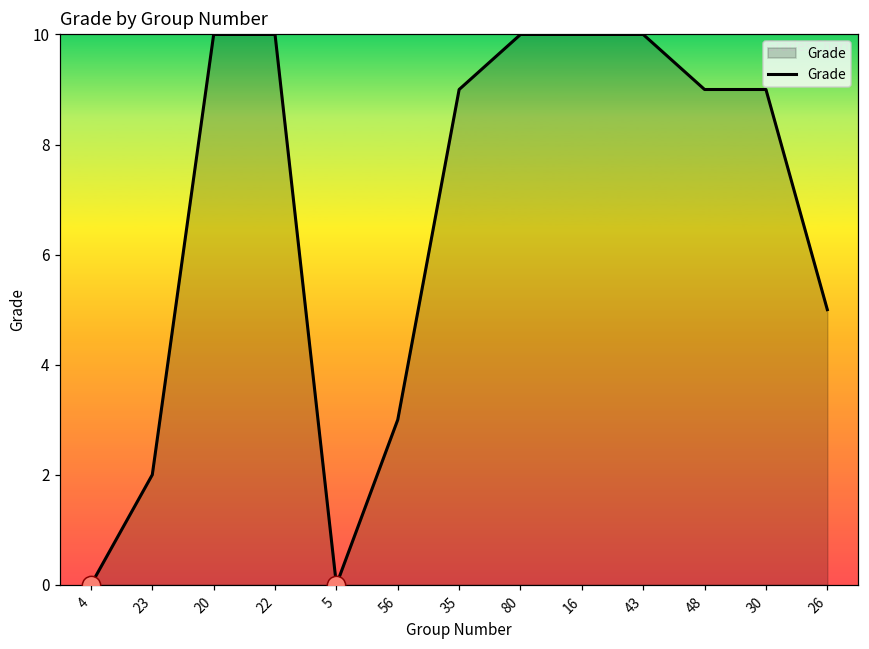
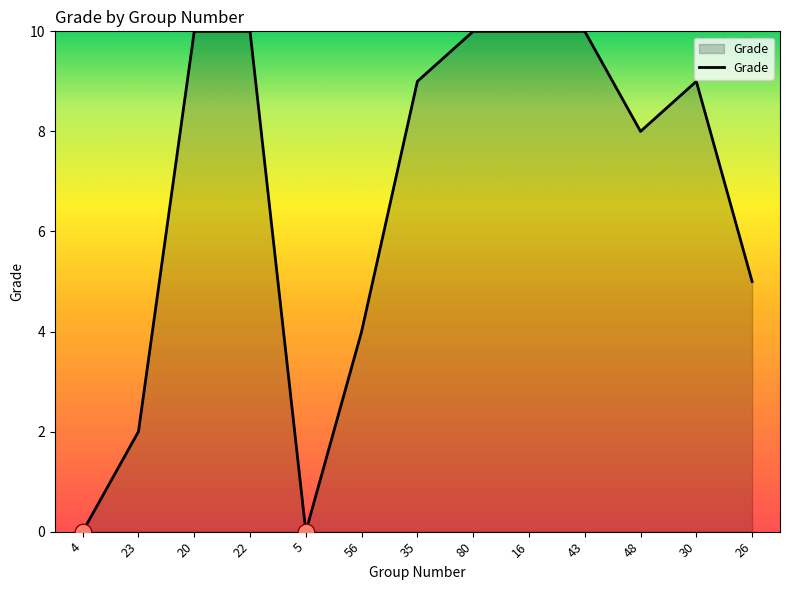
  {
    "Grade": {
      "23": 2,
      "20": 10,
      "22": 10,
-     "56": 3,
+     "56": 4,
      "35": 9,
      "80": 10,
      "16": 10,
      "43": 10,
-     "48": 9,
+     "48": 8,
      "30": 9,
      "26": 5
    }
  }
